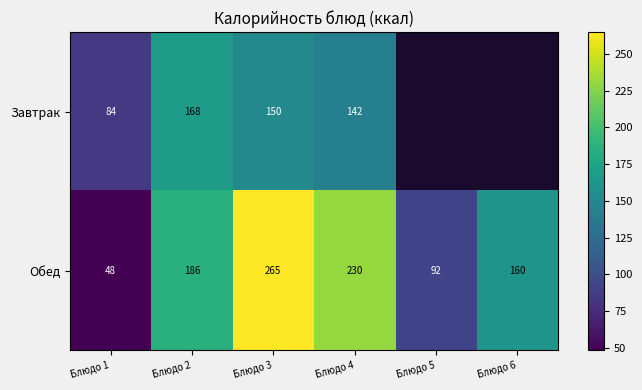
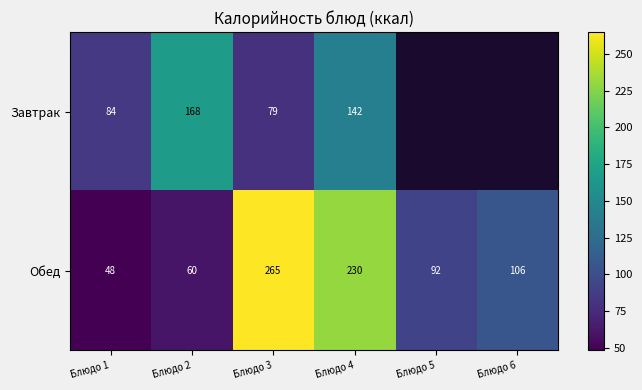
  {
    "Завтрак": {
      "Блюдо 1": 84,
      "Блюдо 2": 168,
-     "Блюдо 3": 150,
+     "Блюдо 3": 79,
      "Блюдо 4": 142
    },
    "Обед": {
      "Блюдо 1": 48,
-     "Блюдо 2": 186,
+     "Блюдо 2": 60,
      "Блюдо 3": 265,
      "Блюдо 4": 230,
      "Блюдо 5": 92,
-     "Блюдо 6": 160
+     "Блюдо 6": 106
    }
  }
